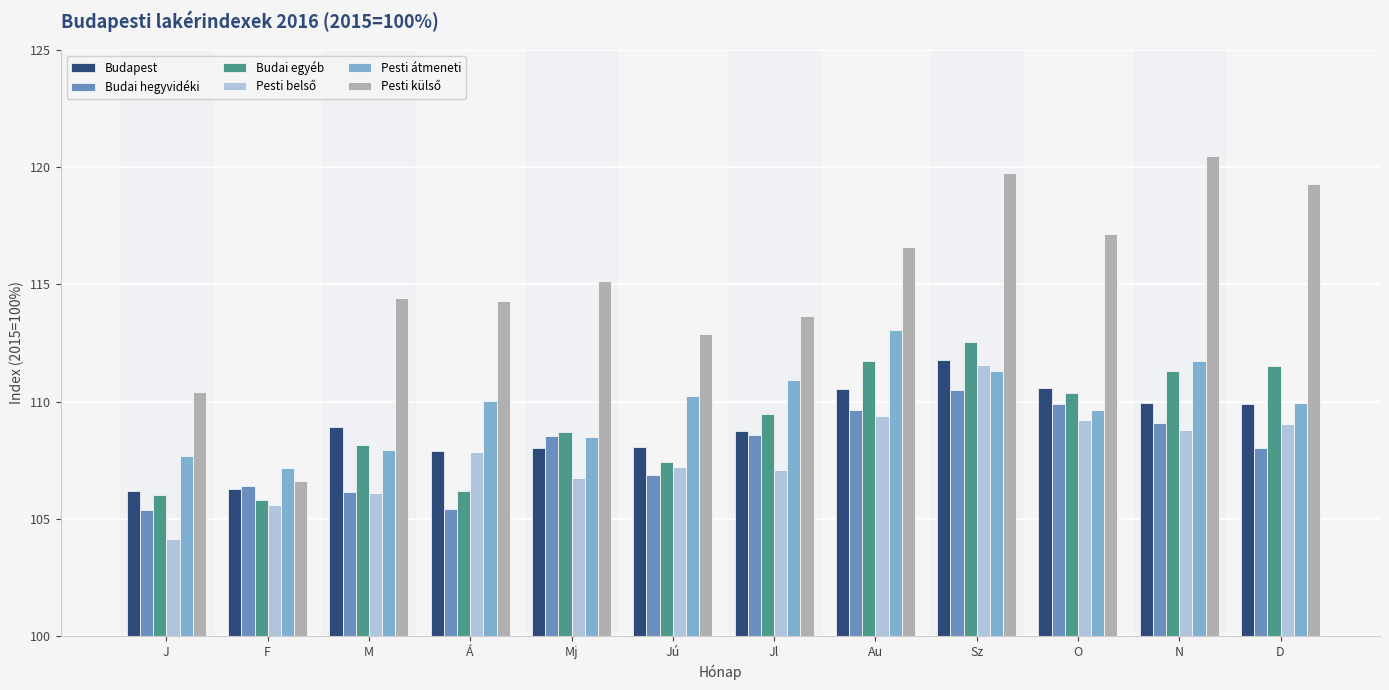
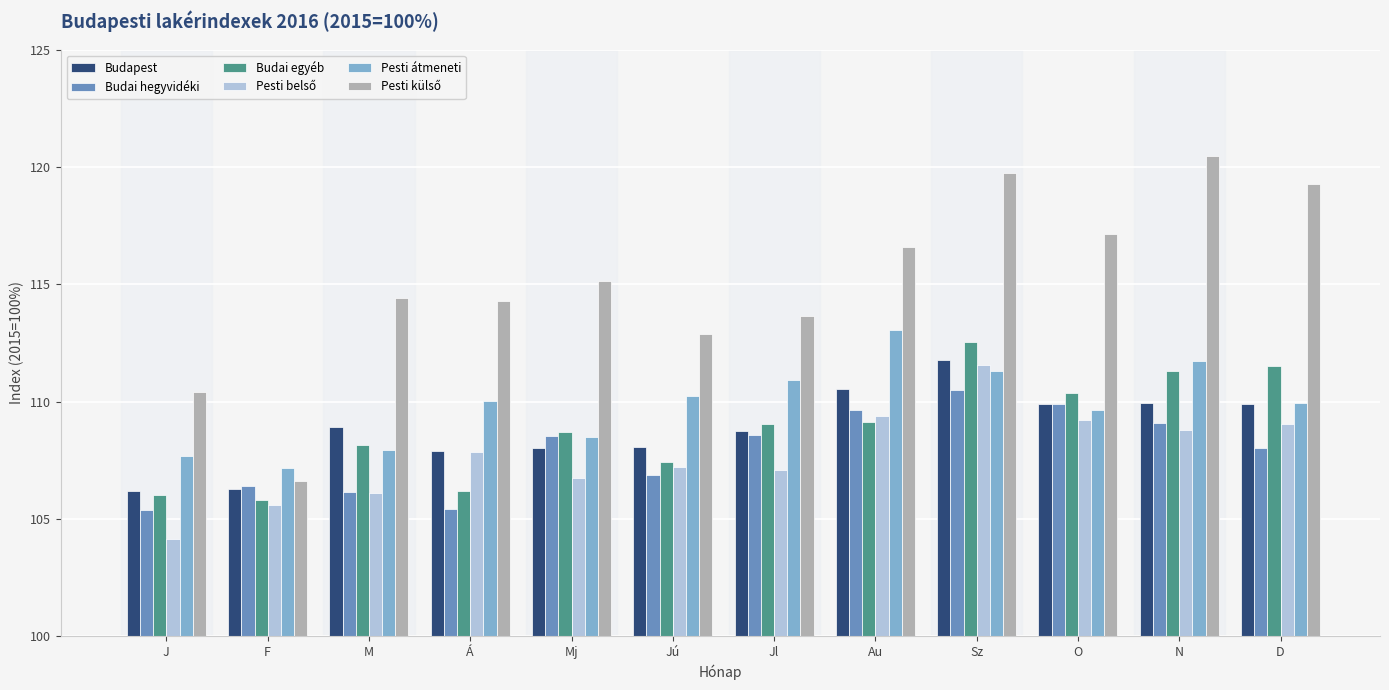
  {
    "Budapest": {
      "J": 106.2,
      "F": 106.3,
      "M": 108.9,
      "Á": 107.9,
      "Mj": 108.0,
      "Jú": 108.1,
      "Jl": 108.8,
      "Au": 110.5,
      "Sz": 111.8,
-     "O": 110.6,
+     "O": 109.9,
      "N": 109.9,
      "D": 109.9
    },
    "Budai egyéb": {
      "J": 106.0,
      "F": 105.8,
      "M": 108.2,
      "Á": 106.2,
      "Mj": 108.7,
      "Jú": 107.4,
-     "Jl": 109.5,
-     "Au": 111.7,
+     "Jl": 109.0,
+     "Au": 109.1,
      "Sz": 112.6,
      "O": 110.4,
      "N": 111.3,
      "D": 111.5
    }
  }
